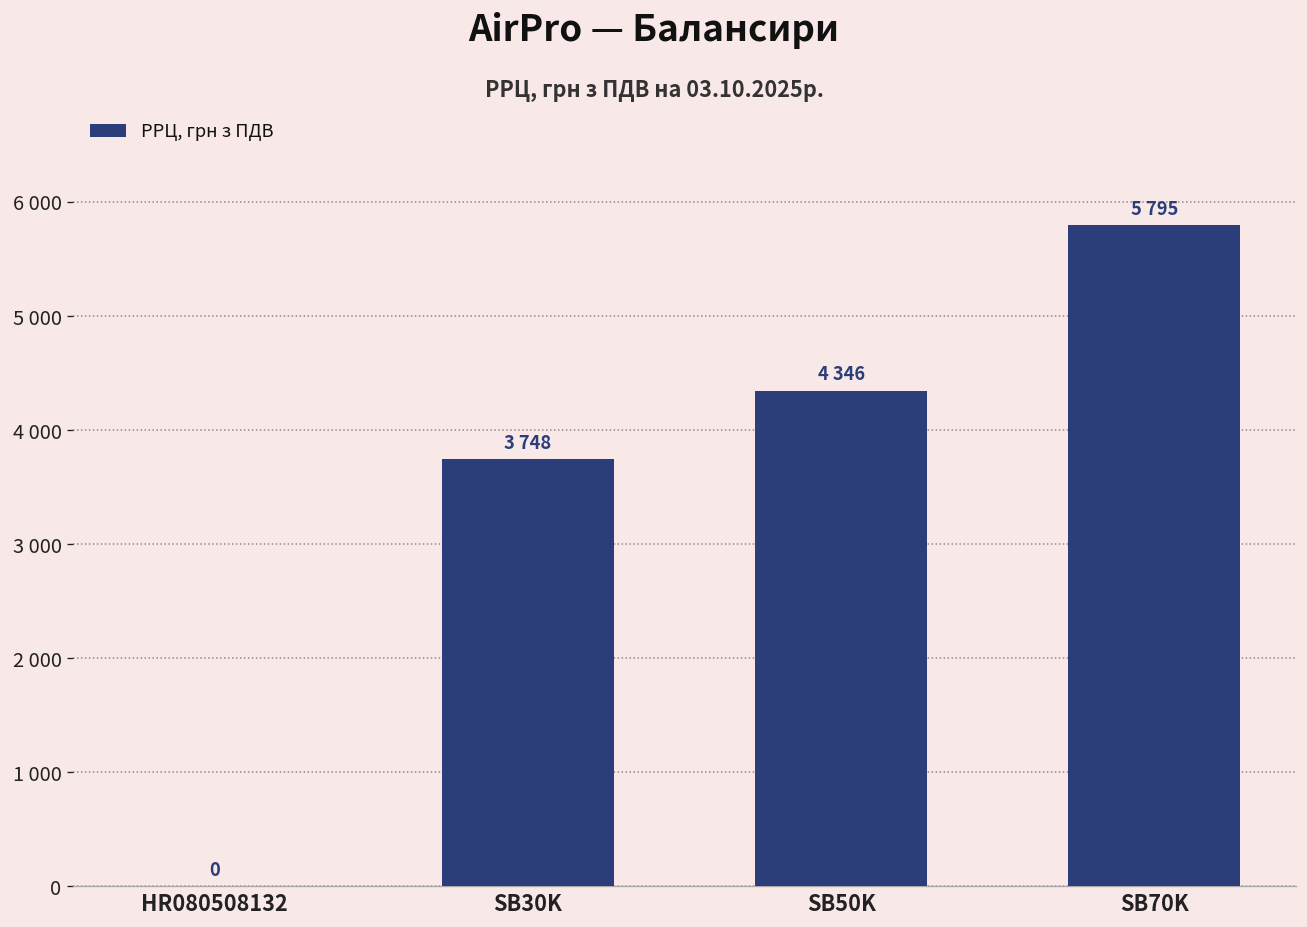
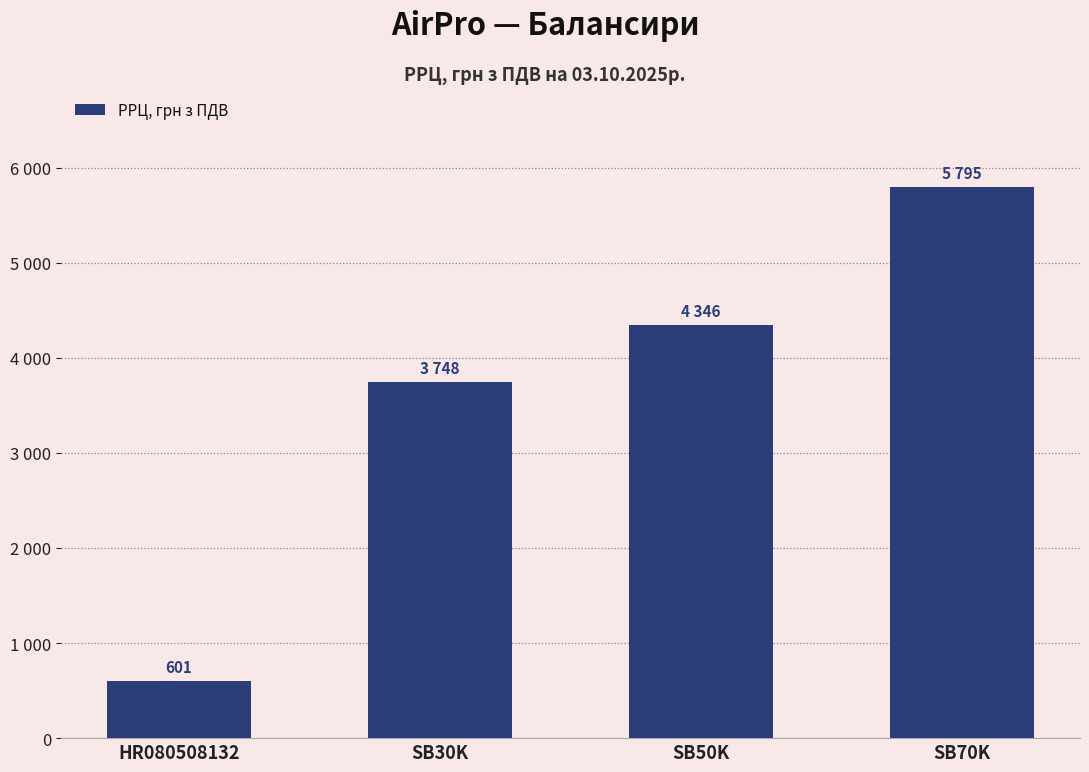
  {
-   "HR080508132": 0
+   "HR080508132": 601
  }
